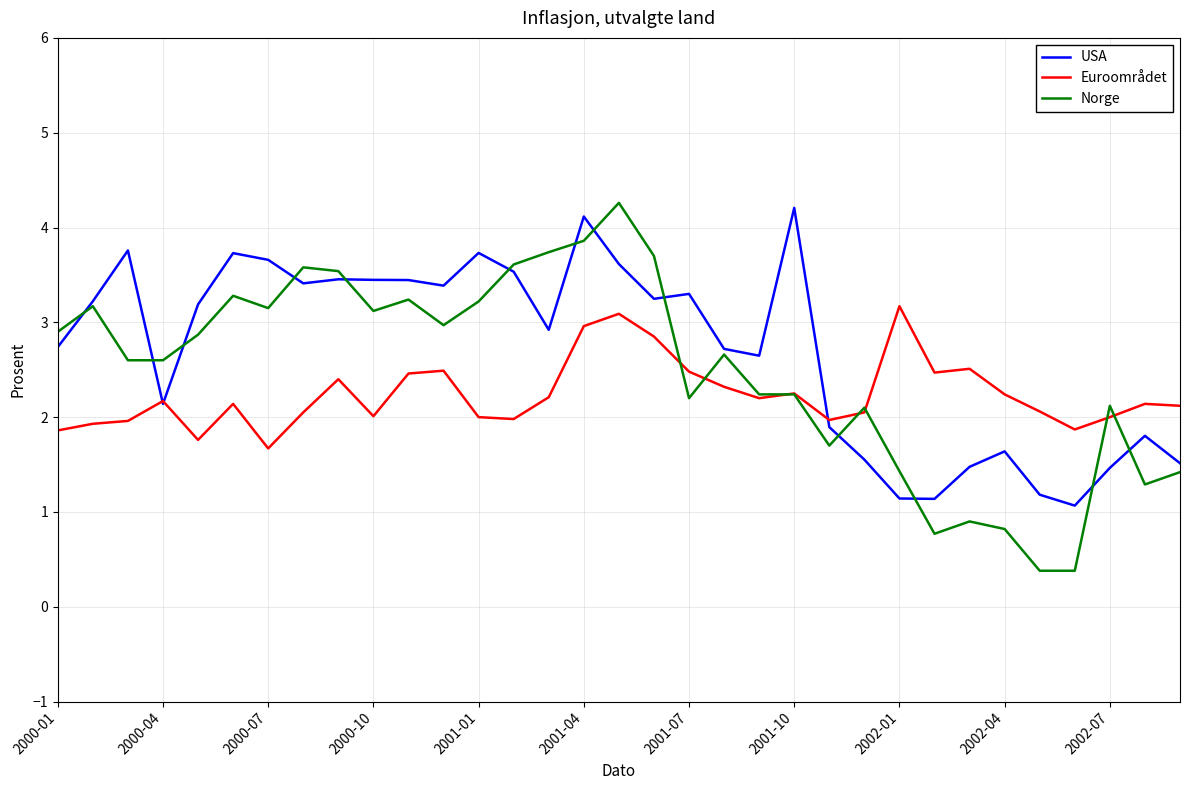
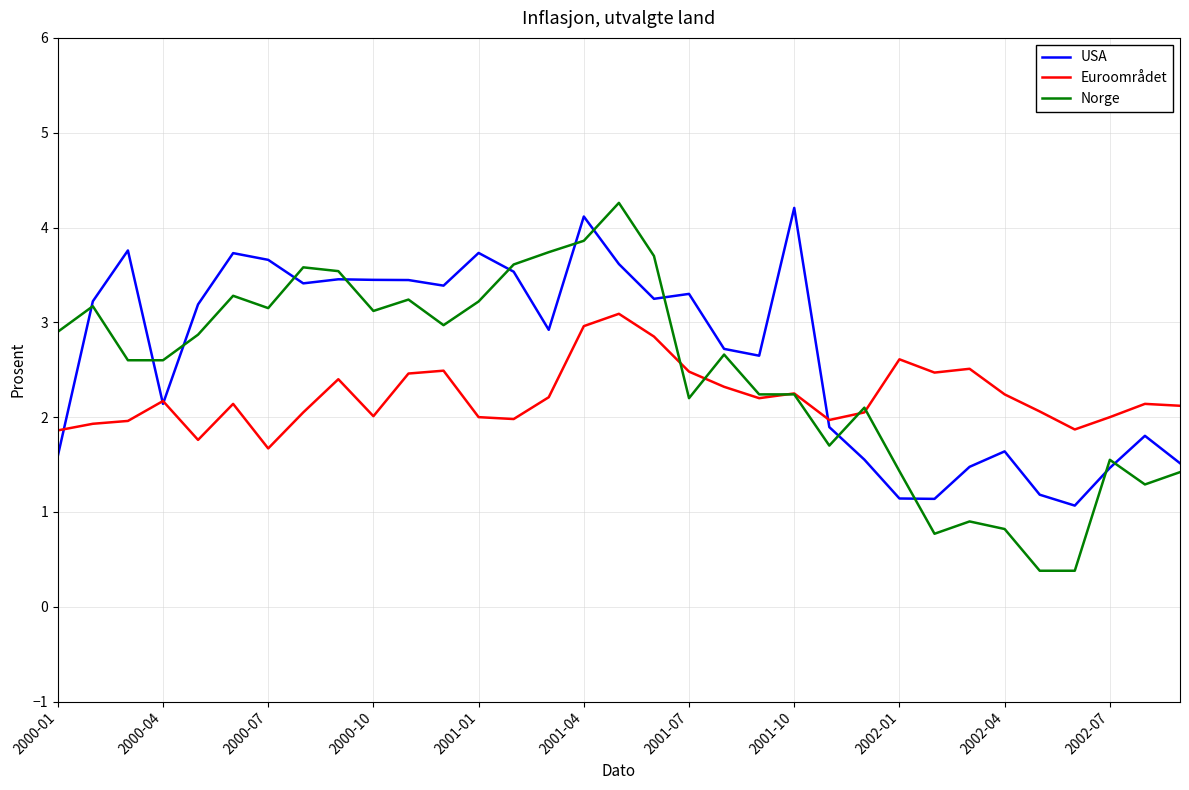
  {
    "USA": {
-     "2000-01": 2.7,
+     "2000-01": 1.6,
      "2000-04": 2.1,
      "2000-07": 3.7,
      "2000-10": 3.4,
      "2001-01": 3.7,
      "2001-04": 4.1,
      "2001-07": 3.3,
      "2001-10": 4.2,
      "2002-01": 1.1,
      "2002-04": 1.6,
      "2002-07": 1.5
    },
    "Euroområdet": {
      "2000-01": 1.9,
      "2000-04": 2.2,
      "2000-07": 1.7,
      "2000-10": 2.0,
      "2001-01": 2.0,
      "2001-04": 3.0,
      "2001-07": 2.5,
-     "2002-01": 3.2,
+     "2002-01": 2.6,
      "2002-04": 2.2,
      "2002-07": 2.0
    },
    "Norge": {
      "2000-01": 2.9,
      "2000-04": 2.6,
      "2000-07": 3.2,
      "2000-10": 3.1,
      "2001-01": 3.2,
      "2001-04": 3.9,
      "2001-07": 2.2,
      "2002-01": 1.4,
      "2002-04": 0.8,
-     "2002-07": 2.1
+     "2002-07": 1.6
    }
  }
